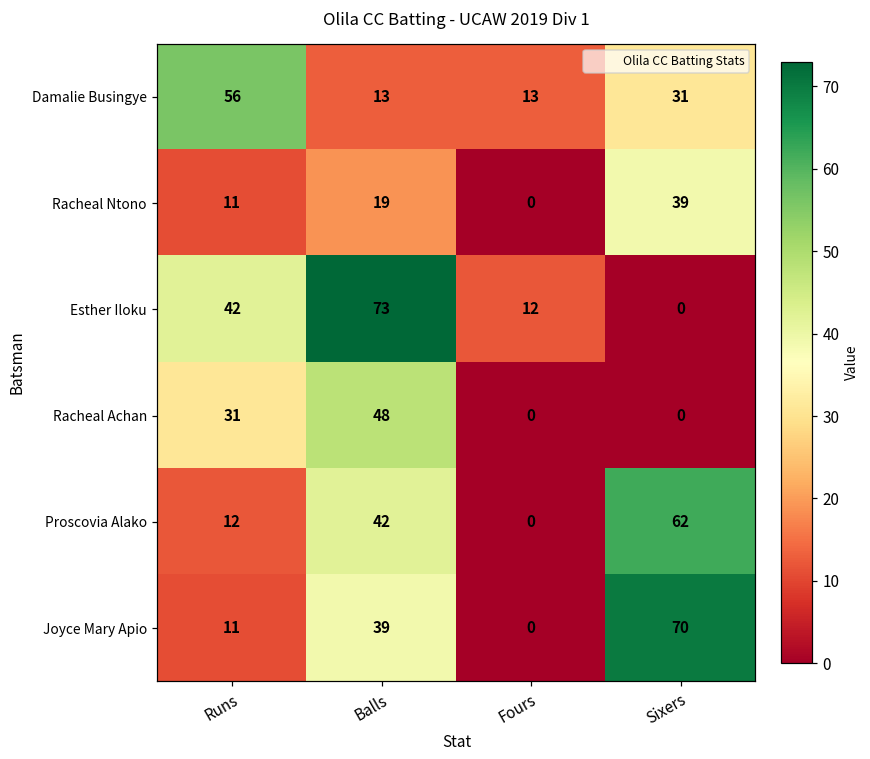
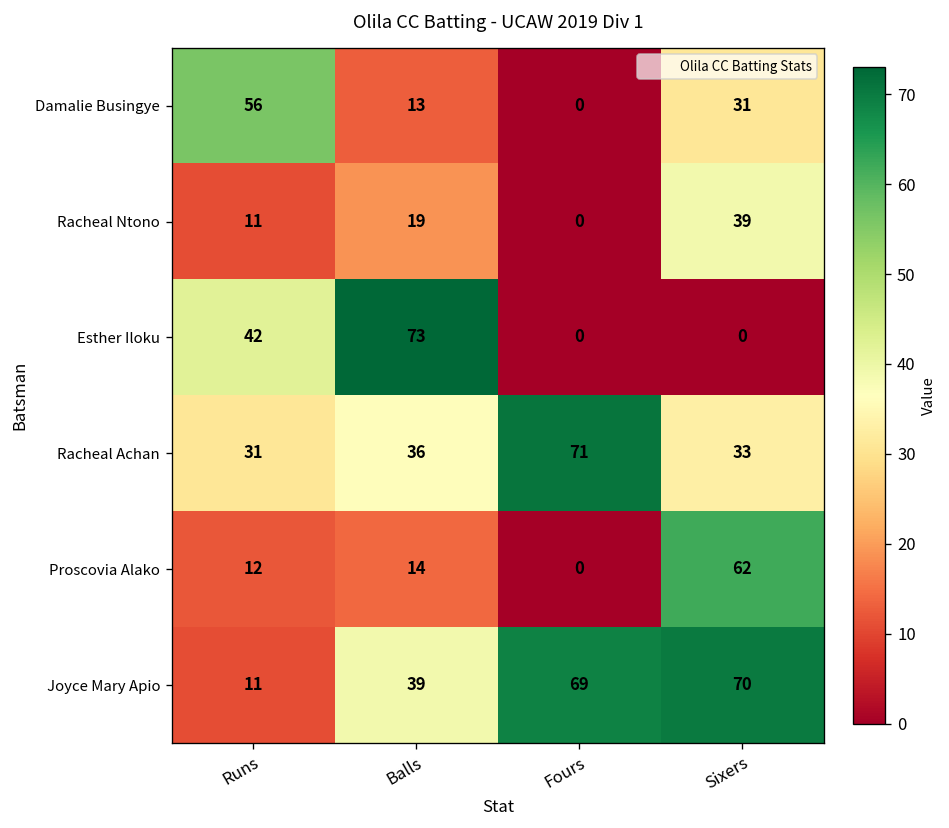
  {
    "Damalie Busingye": {
      "Runs": 56,
      "Balls": 13,
-     "Fours": 13,
+     "Fours": 0,
      "Sixers": 31
    },
    "Racheal Ntono": {
      "Runs": 11,
      "Balls": 19,
      "Fours": 0,
      "Sixers": 39
    },
    "Esther Iloku": {
      "Runs": 42,
      "Balls": 73,
-     "Fours": 12,
+     "Fours": 0,
      "Sixers": 0
    },
    "Racheal Achan": {
      "Runs": 31,
-     "Balls": 48,
-     "Fours": 0,
-     "Sixers": 0
+     "Balls": 36,
+     "Fours": 71,
+     "Sixers": 33
    },
    "Proscovia Alako": {
      "Runs": 12,
-     "Balls": 42,
+     "Balls": 14,
      "Fours": 0,
      "Sixers": 62
    },
    "Joyce Mary Apio": {
      "Runs": 11,
      "Balls": 39,
-     "Fours": 0,
+     "Fours": 69,
      "Sixers": 70
    }
  }
